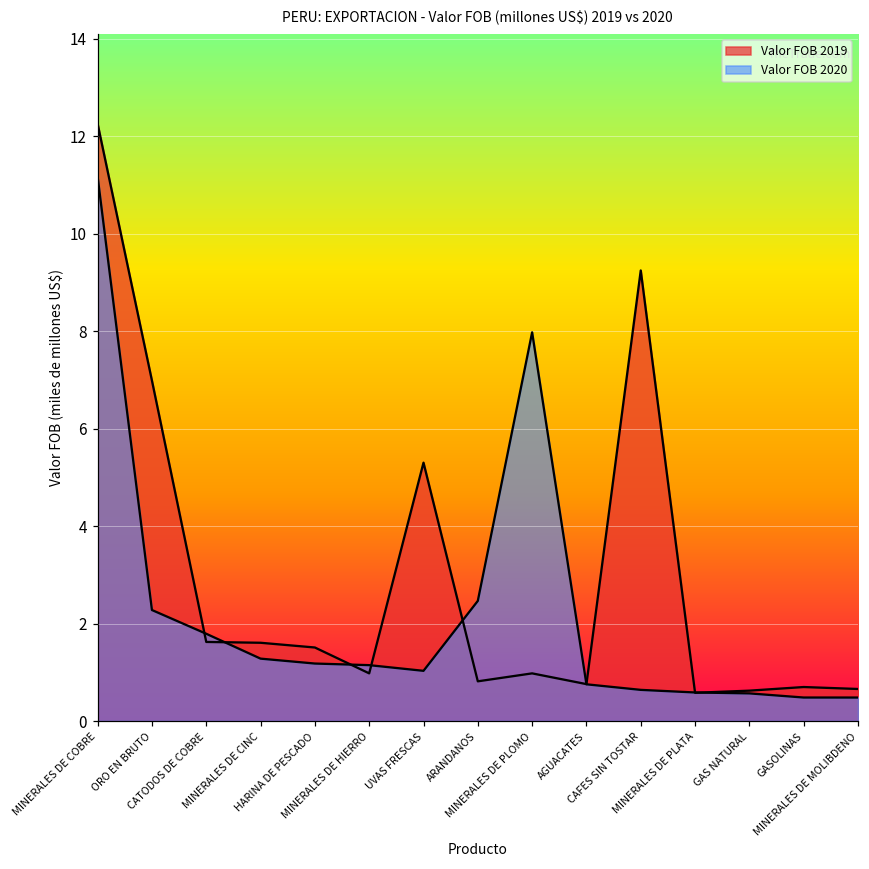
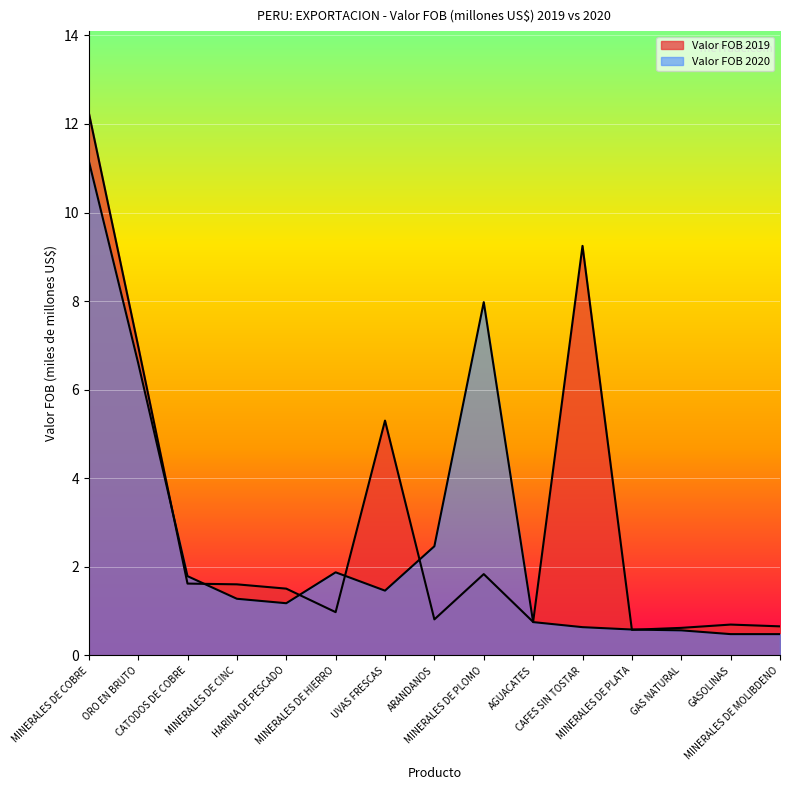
  {
    "Valor FOB 2019": {
      "MINERALES DE COBRE": 12.3,
      "ORO EN BRUTO": 7.0,
      "CATODOS DE COBRE": 1.6,
      "MINERALES DE CINC": 1.6,
      "HARINA DE PESCADO": 1.5,
      "MINERALES DE HIERRO": 1.0,
      "UVAS FRESCAS": 5.3,
      "ARANDANOS": 0.8,
-     "MINERALES DE PLOMO": 1.0,
+     "MINERALES DE PLOMO": 1.8,
      "CAFES SIN TOSTAR": 9.2,
      "GASOLINAS": 0.7,
      "MINERALES DE MOLIBDENO": 0.7
    },
    "Valor FOB 2020": {
      "MINERALES DE COBRE": 11.2,
-     "ORO EN BRUTO": 2.3,
+     "ORO EN BRUTO": 6.6,
      "CATODOS DE COBRE": 1.8,
      "MINERALES DE CINC": 1.3,
      "HARINA DE PESCADO": 1.2,
-     "MINERALES DE HIERRO": 1.1,
-     "UVAS FRESCAS": 1.0,
+     "MINERALES DE HIERRO": 1.9,
+     "UVAS FRESCAS": 1.5,
      "ARANDANOS": 2.5,
      "MINERALES DE PLOMO": 8.0,
      "CAFES SIN TOSTAR": 0.6,
      "GASOLINAS": 0.5,
      "MINERALES DE MOLIBDENO": 0.5
    }
  }
